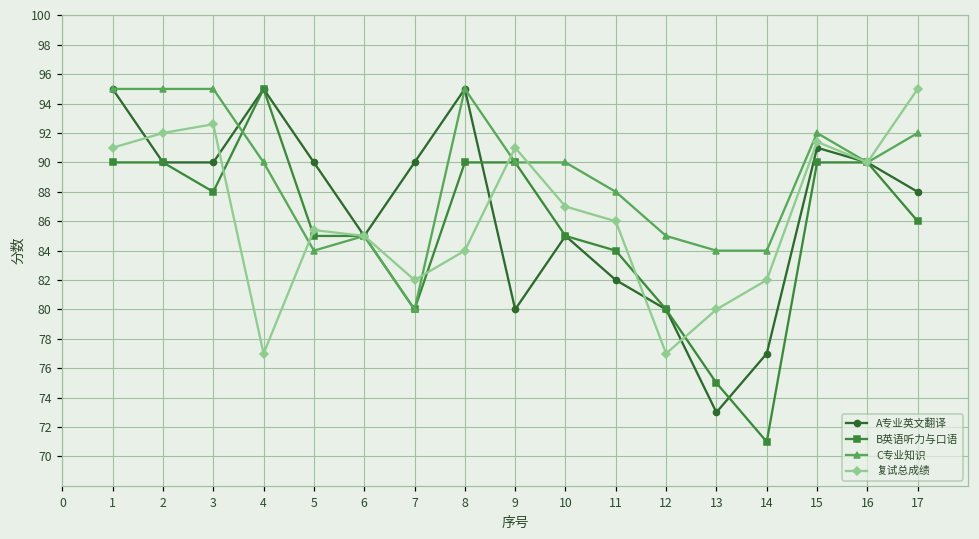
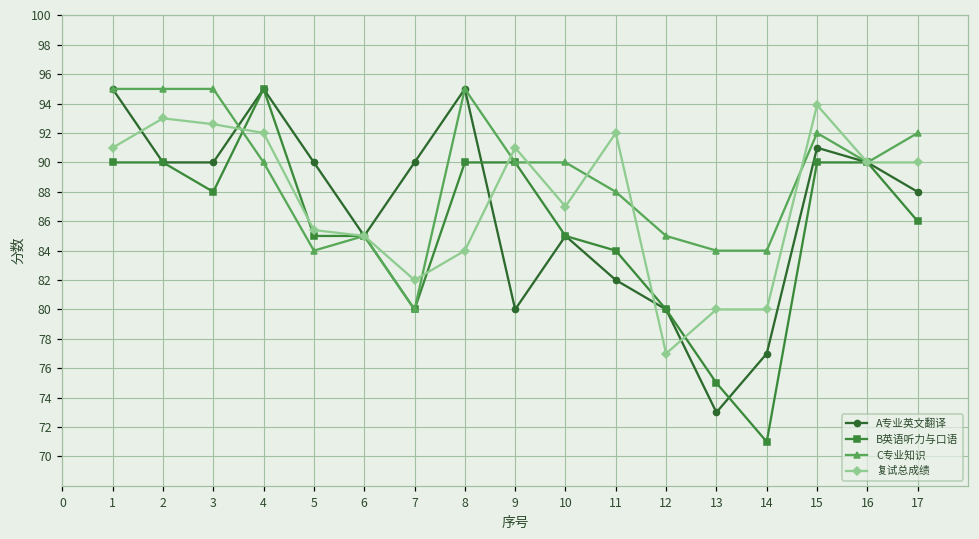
  {
    "复试总成绩": {
      "1": 91.0,
-     "2": 92,
+     "2": 93,
      "3": 92.6,
-     "4": 77,
+     "4": 92,
      "5": 85.4,
      "7": 82.0,
      "8": 84.0,
      "9": 91.0,
      "10": 87.0,
-     "11": 86,
+     "11": 92,
      "12": 77.0,
      "13": 80.0,
-     "14": 82,
-     "15": 91.4,
-     "17": 95
+     "14": 80,
+     "15": 93.9,
+     "17": 90
    }
  }
